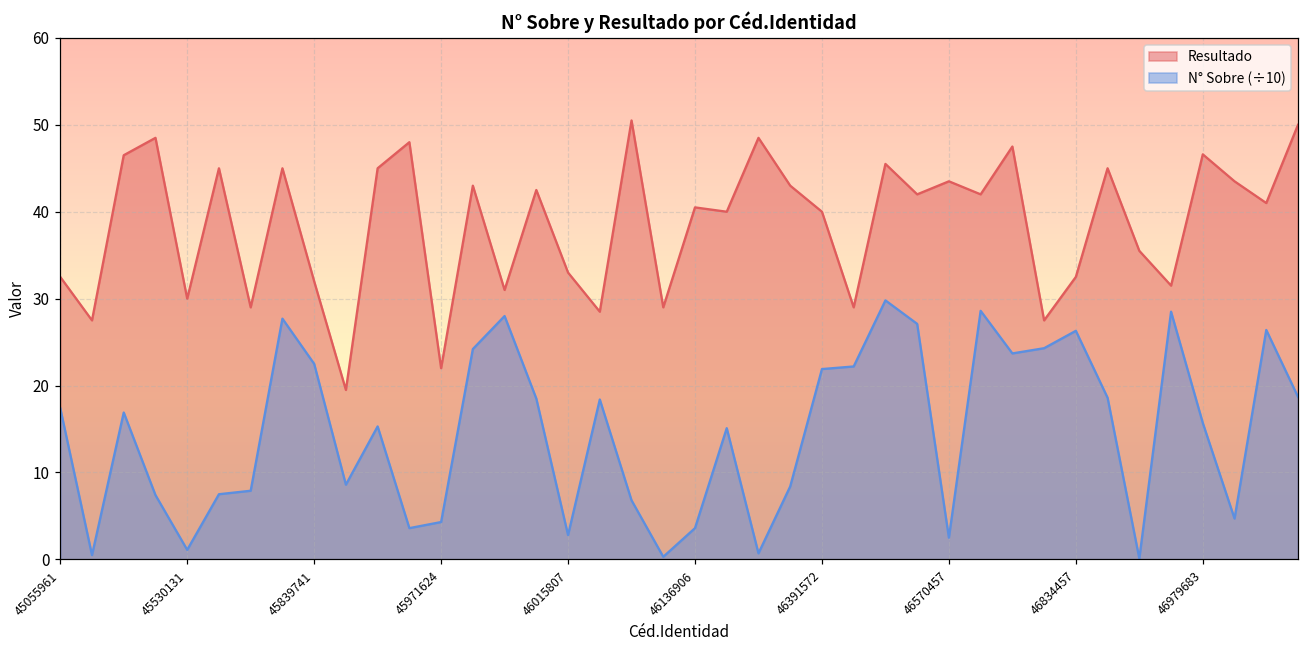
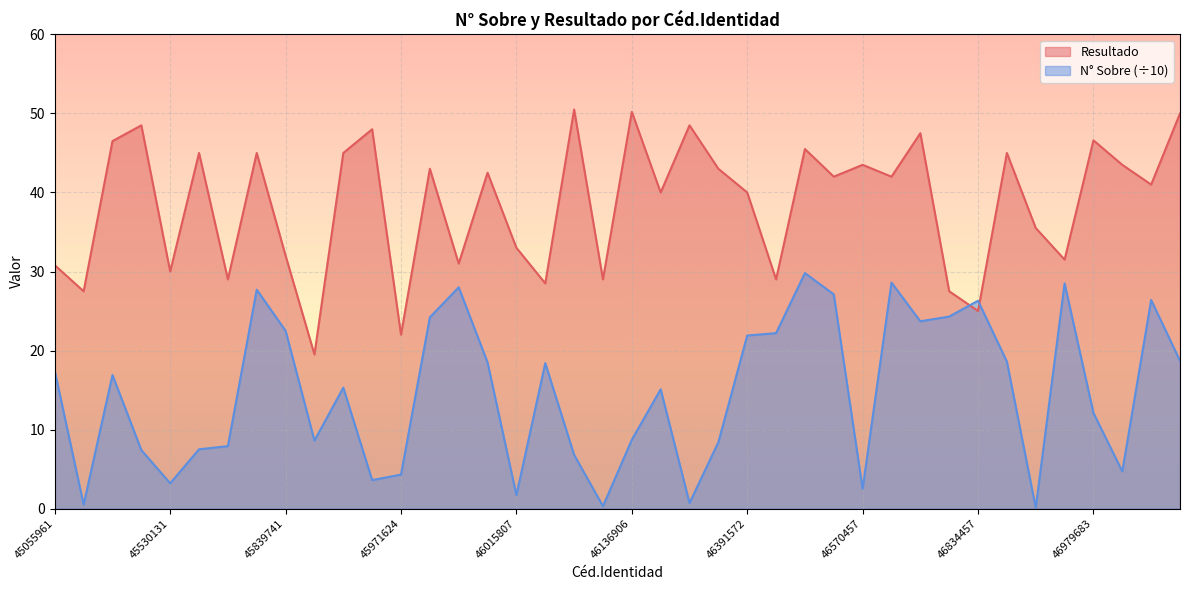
  {
    "Resultado": {
-     "45055961": 33,
+     "45055961": 31,
      "45530131": 30,
      "45839741": 32,
      "45971624": 22,
      "46015807": 33,
-     "46136906": 41,
+     "46136906": 50,
      "46391572": 40,
      "46570457": 44,
-     "46834457": 33,
+     "46834457": 25,
      "46979683": 47
    },
    "N° Sobre (÷10)": {
      "45055961": 17,
-     "45530131": 1,
+     "45530131": 3,
      "45839741": 23,
      "45971624": 4,
-     "46015807": 3,
-     "46136906": 4,
+     "46015807": 2,
+     "46136906": 9,
      "46391572": 22,
      "46570457": 3,
      "46834457": 26,
-     "46979683": 16
+     "46979683": 12
    }
  }
